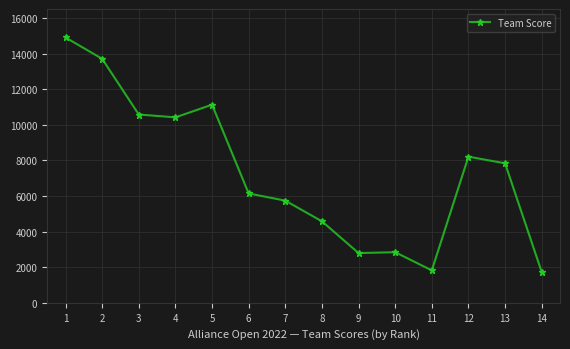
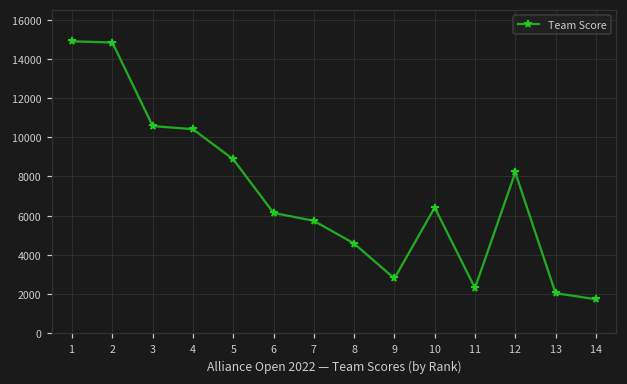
  {
    "1": 14900,
-   "2": 13700,
+   "2": 14800,
    "3": 10600,
    "4": 10400,
-   "5": 11100,
+   "5": 8900,
    "6": 6100,
    "7": 5700,
    "8": 4600,
    "9": 2800,
-   "10": 2800,
-   "11": 1800,
+   "10": 6400,
+   "11": 2300,
    "12": 8200,
-   "13": 7800,
+   "13": 2000,
    "14": 1700
  }
